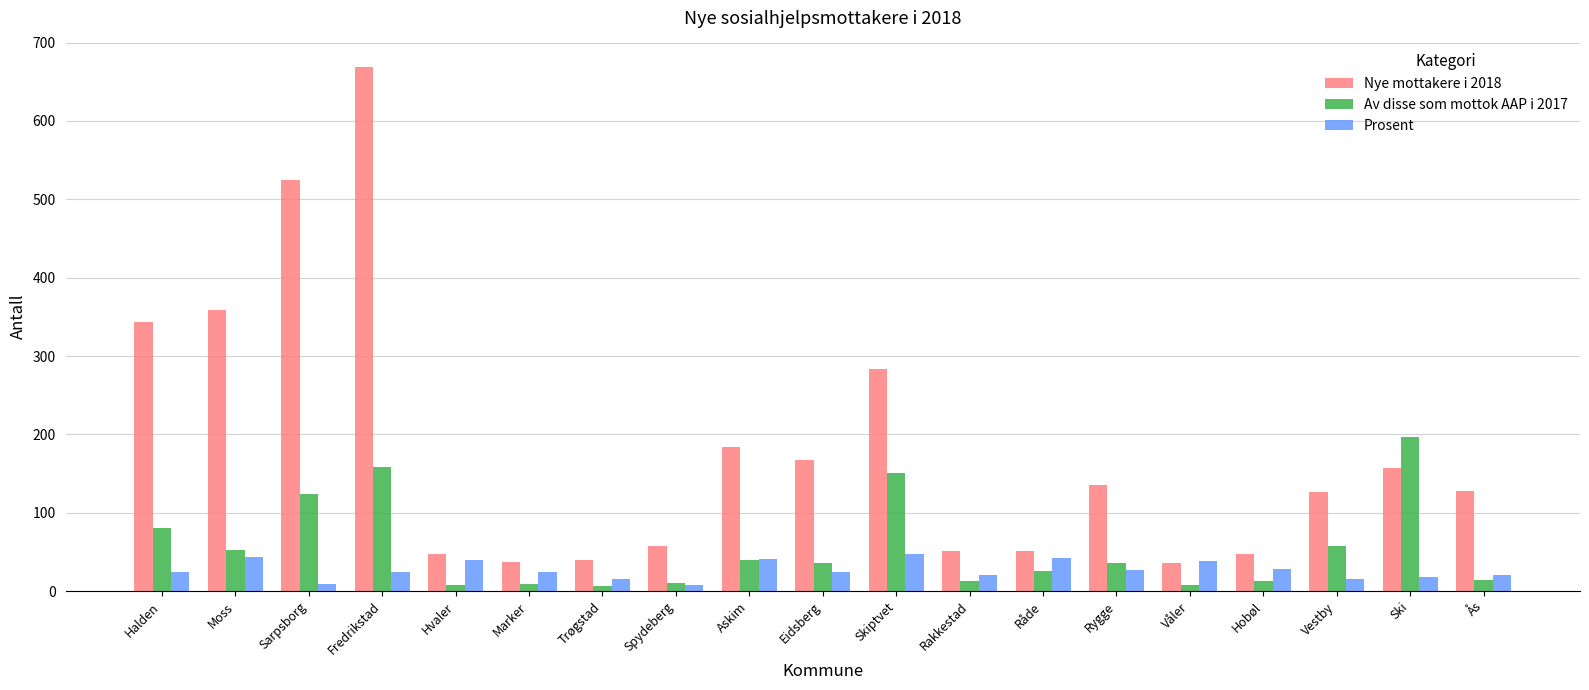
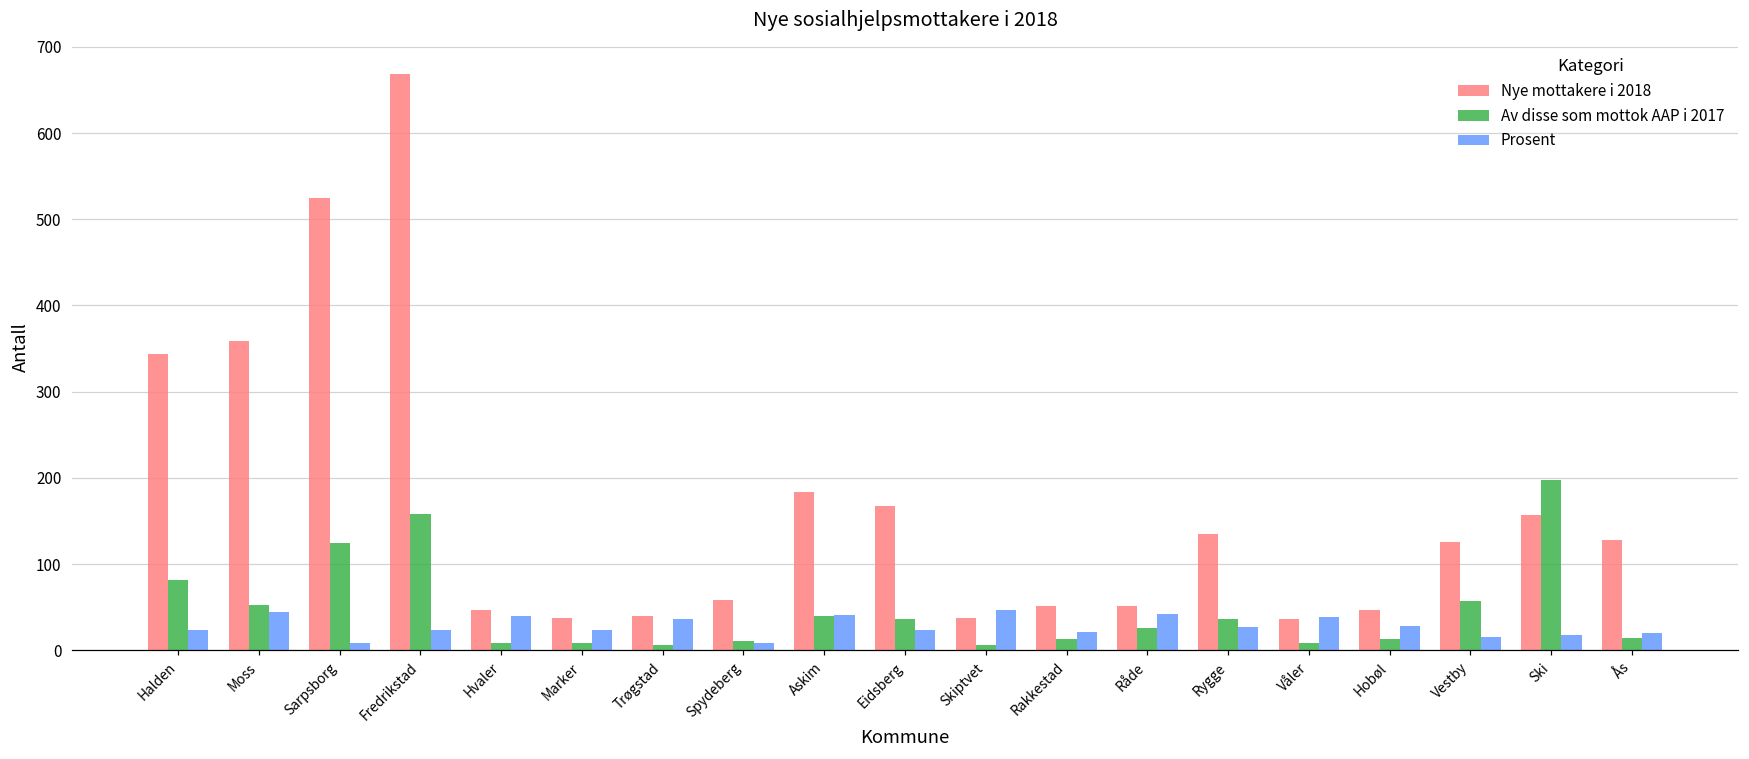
  {
    "Nye mottakere i 2018": {
      "Halden": 340,
      "Moss": 360,
      "Sarpsborg": 530,
      "Fredrikstad": 670,
      "Hvaler": 50,
      "Marker": 40,
      "Trøgstad": 40,
      "Spydeberg": 60,
      "Askim": 180,
      "Eidsberg": 170,
-     "Skiptvet": 280,
+     "Skiptvet": 40,
      "Rakkestad": 50,
      "Råde": 50,
      "Rygge": 140,
      "Våler": 40,
      "Hobøl": 50,
      "Vestby": 130,
      "Ski": 160,
      "Ås": 130
    },
    "Av disse som mottok AAP i 2017": {
      "Halden": 80,
      "Moss": 50,
      "Sarpsborg": 120,
      "Fredrikstad": 160,
      "Hvaler": 10,
      "Marker": 10,
      "Trøgstad": 10,
      "Spydeberg": 10,
      "Askim": 40,
      "Eidsberg": 40,
-     "Skiptvet": 150,
+     "Skiptvet": 10,
      "Rakkestad": 10,
      "Råde": 30,
      "Rygge": 40,
      "Våler": 10,
      "Hobøl": 10,
      "Vestby": 60,
      "Ski": 200,
      "Ås": 10
    },
    "Prosent": {
      "Halden": 20,
      "Moss": 40,
      "Sarpsborg": 10,
      "Fredrikstad": 20,
      "Hvaler": 40,
      "Marker": 20,
-     "Trøgstad": 20,
+     "Trøgstad": 40,
      "Spydeberg": 10,
      "Askim": 40,
      "Eidsberg": 20,
      "Skiptvet": 50,
      "Rakkestad": 20,
      "Råde": 40,
      "Rygge": 30,
      "Våler": 40,
      "Hobøl": 30,
      "Vestby": 20,
      "Ski": 20,
      "Ås": 20
    }
  }
